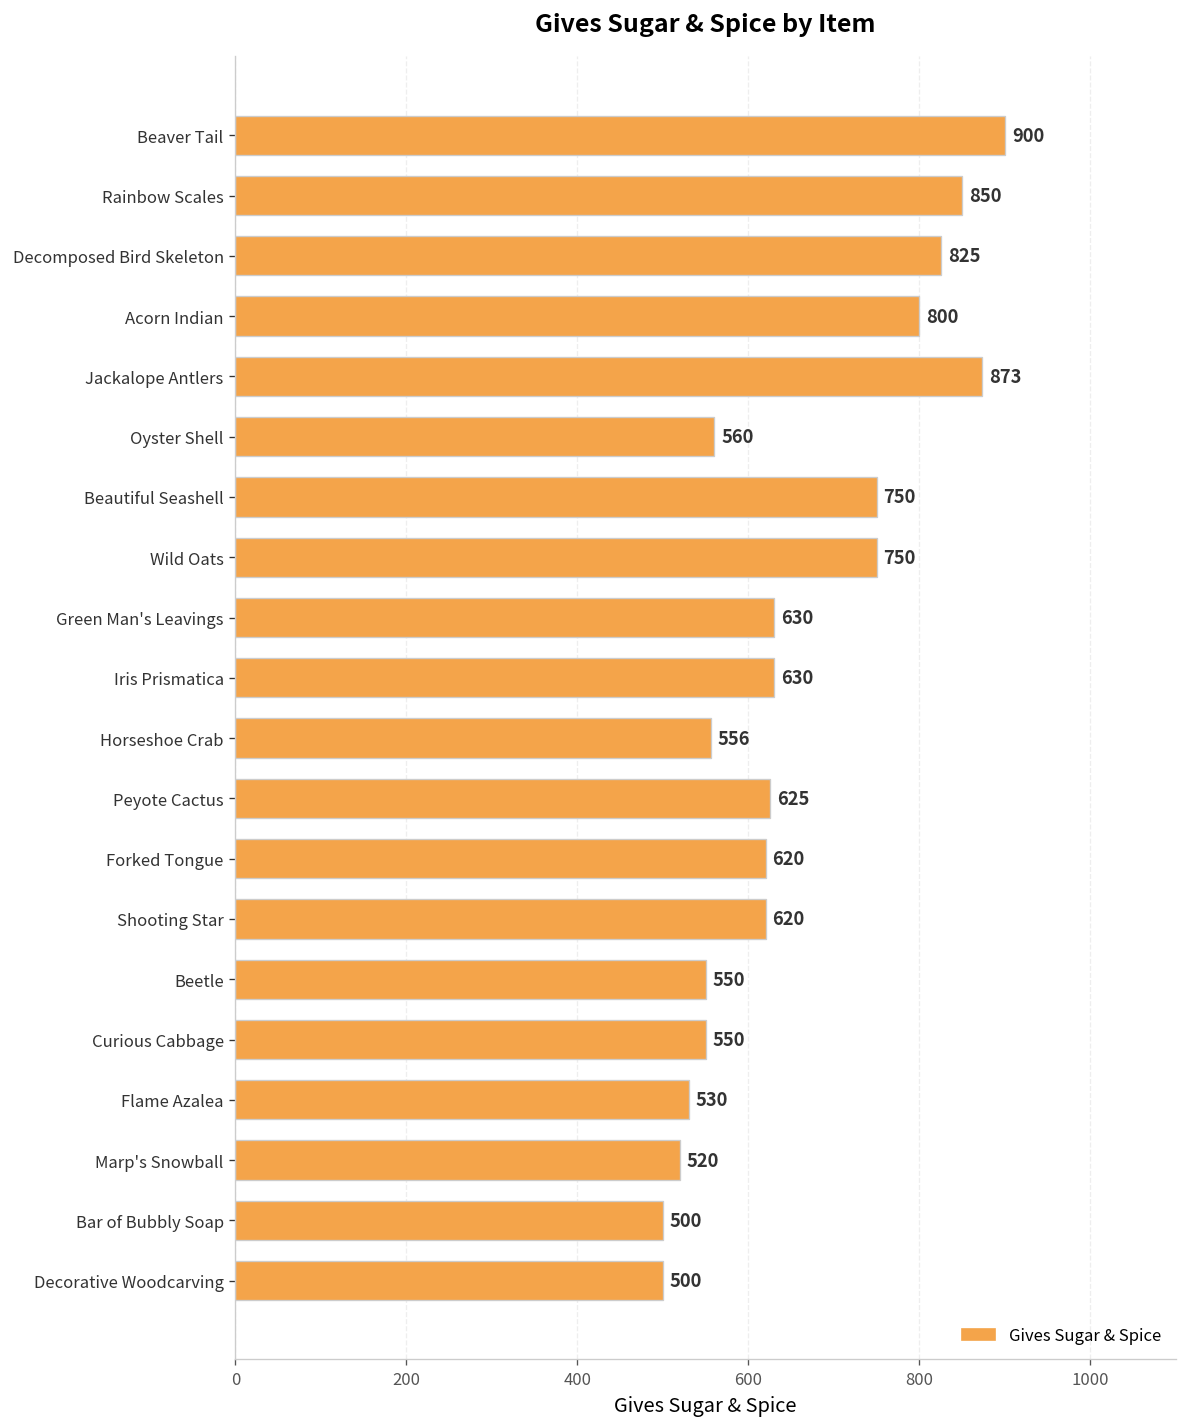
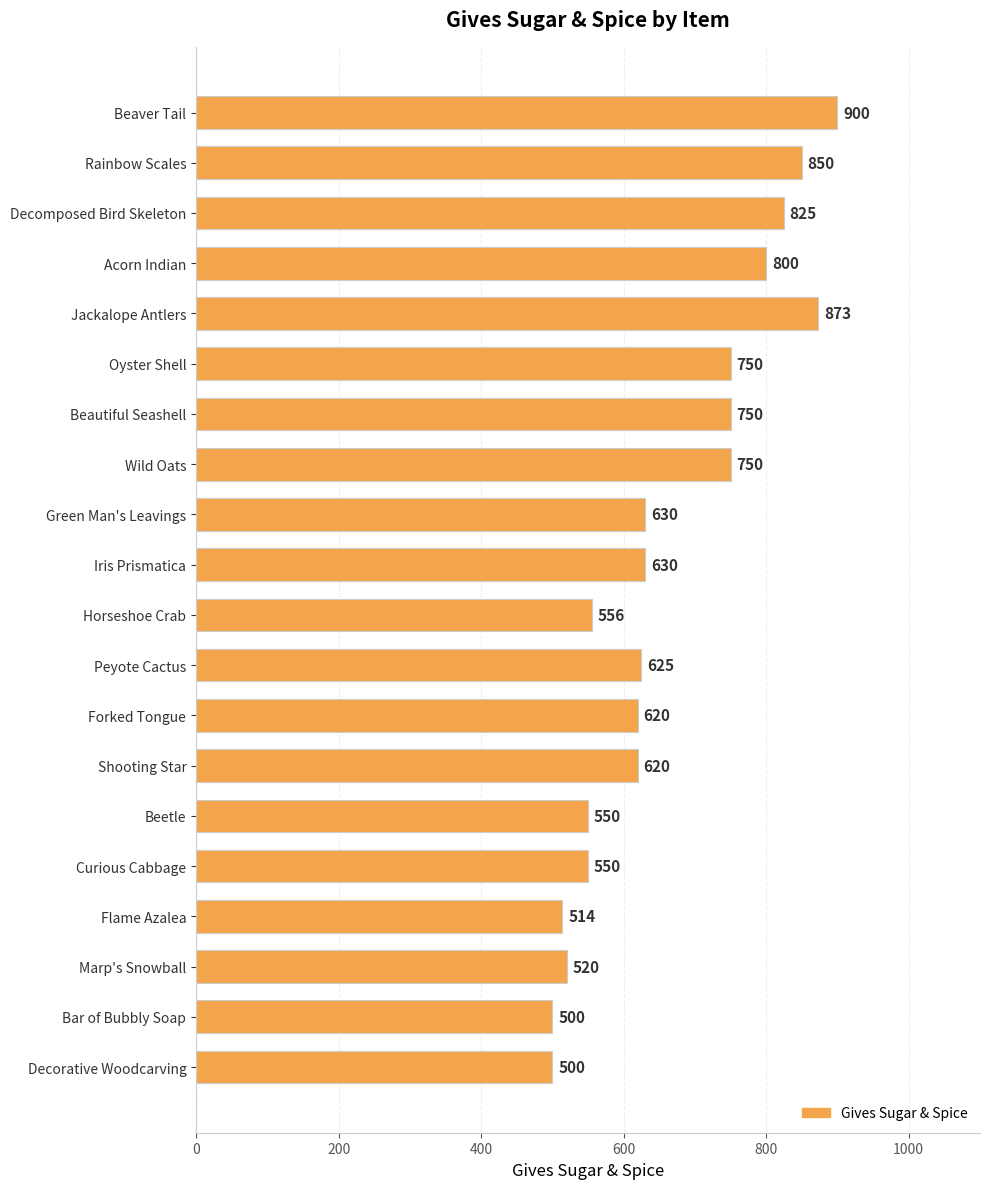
  {
    "Beaver Tail": 900,
    "Rainbow Scales": 850,
    "Decomposed Bird Skeleton": 825,
    "Acorn Indian": 800,
    "Jackalope Antlers": 873,
-   "Oyster Shell": 560,
+   "Oyster Shell": 750,
    "Beautiful Seashell": 750,
    "Wild Oats": 750,
    "Green Man's Leavings": 630,
    "Iris Prismatica": 630,
    "Horseshoe Crab": 556,
    "Peyote Cactus": 625,
    "Forked Tongue": 620,
    "Shooting Star": 620,
    "Beetle": 550,
    "Curious Cabbage": 550,
-   "Flame Azalea": 530,
+   "Flame Azalea": 514,
    "Marp's Snowball": 520,
    "Bar of Bubbly Soap": 500,
    "Decorative Woodcarving": 500
  }
